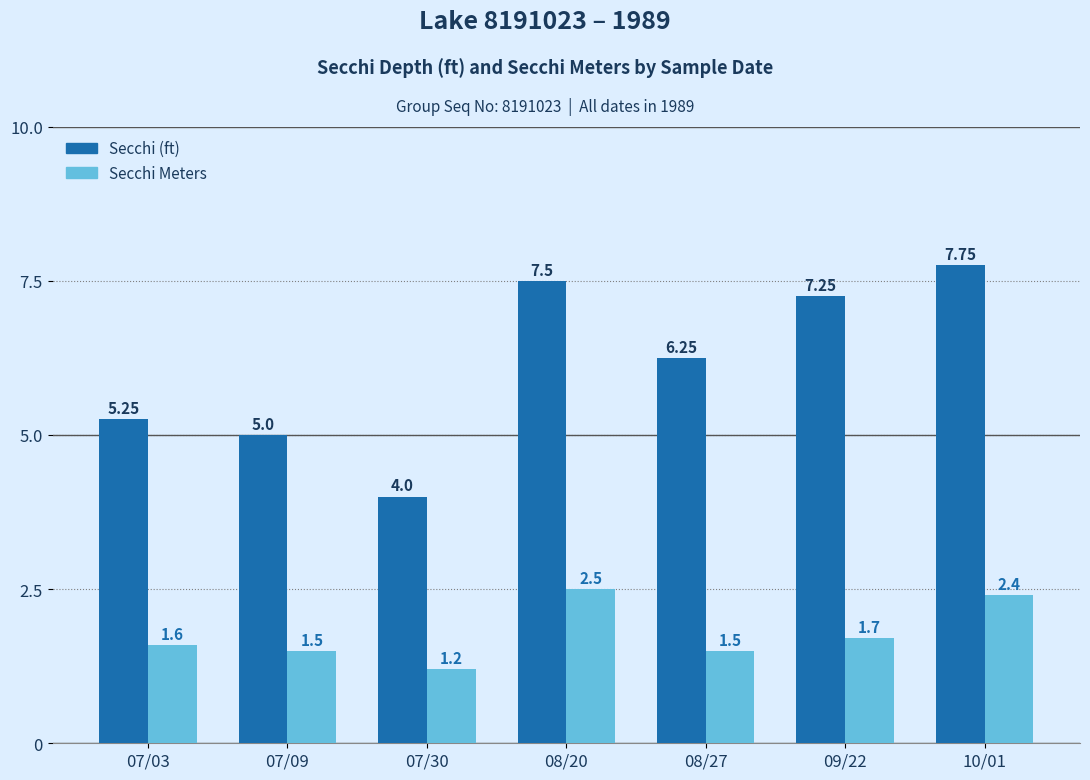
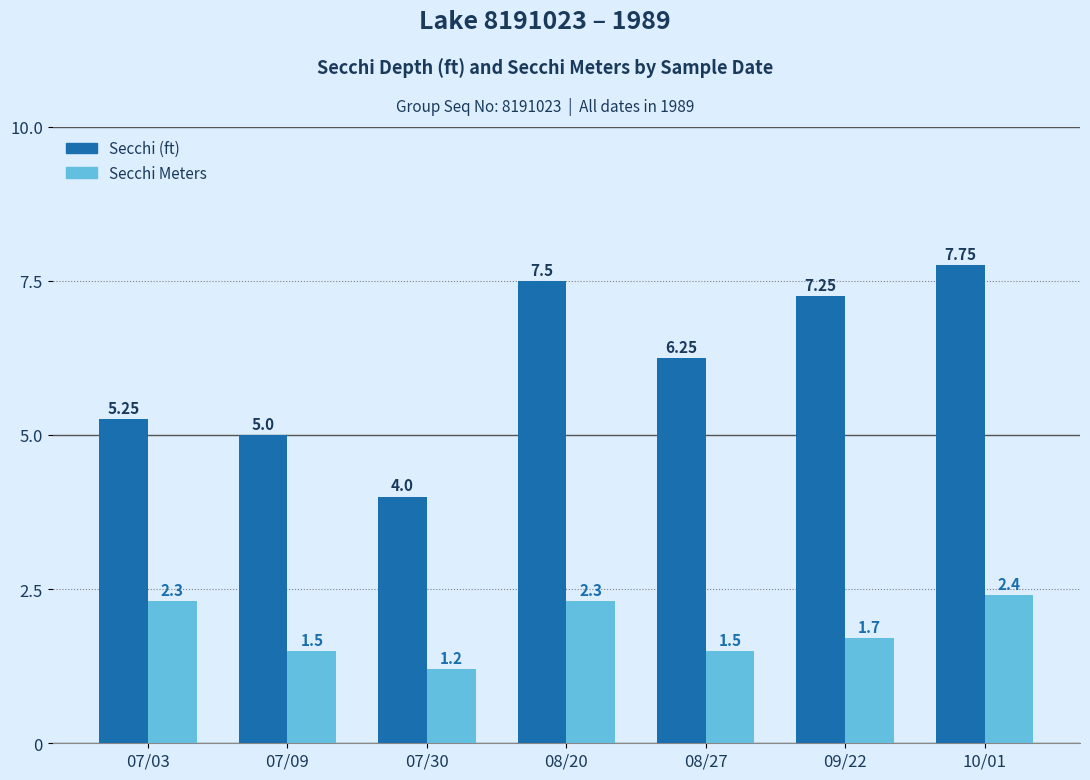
  {
    "Secchi Meters": {
-     "07/03": 1.6,
+     "07/03": 2.3,
      "07/09": 1.5,
      "07/30": 1.2,
-     "08/20": 2.5,
+     "08/20": 2.3,
      "08/27": 1.5,
      "09/22": 1.7,
      "10/01": 2.4
    }
  }
